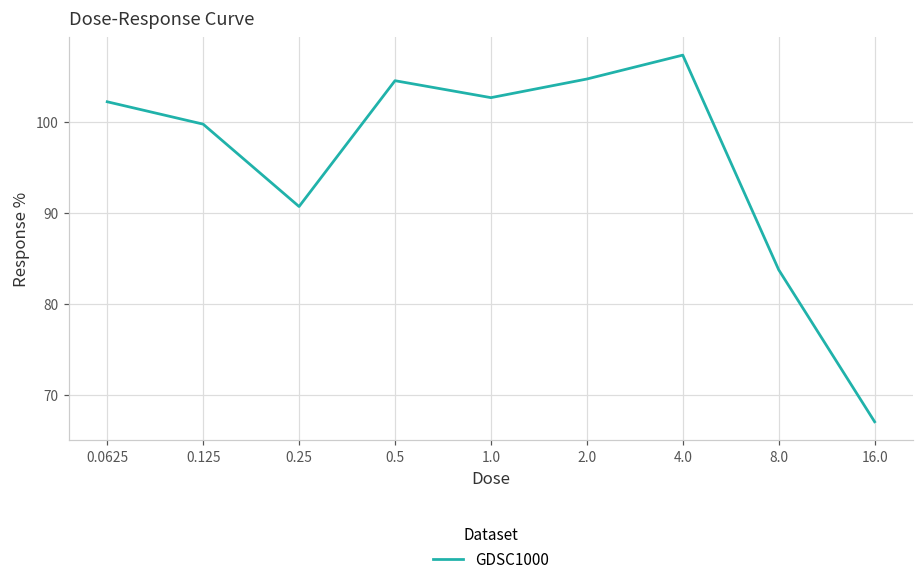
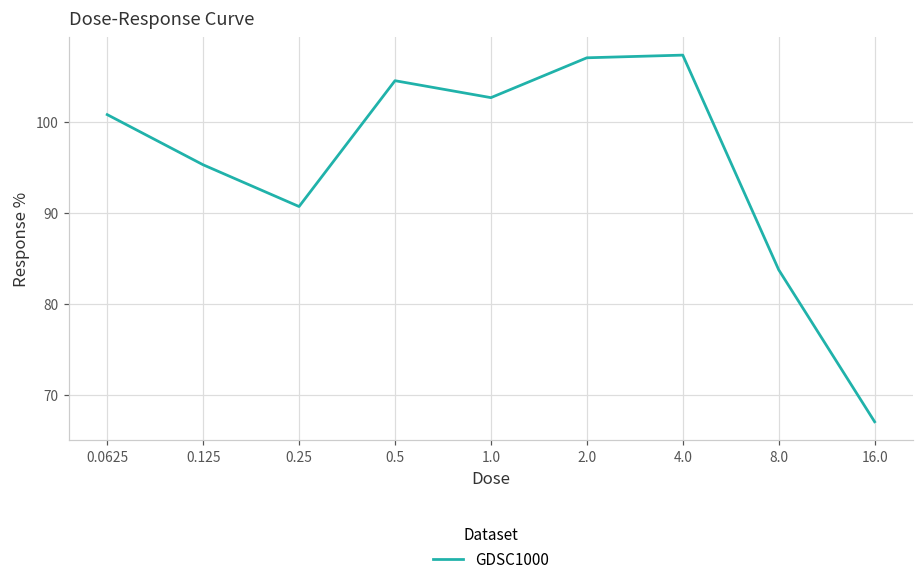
  {
-   "0.0625": 102,
-   "0.125": 100,
+   "0.0625": 101,
+   "0.125": 95,
    "0.25": 91,
    "0.5": 105,
    "1.0": 103,
-   "2.0": 105,
+   "2.0": 107,
    "4.0": 107,
    "8.0": 84,
    "16.0": 67
  }
